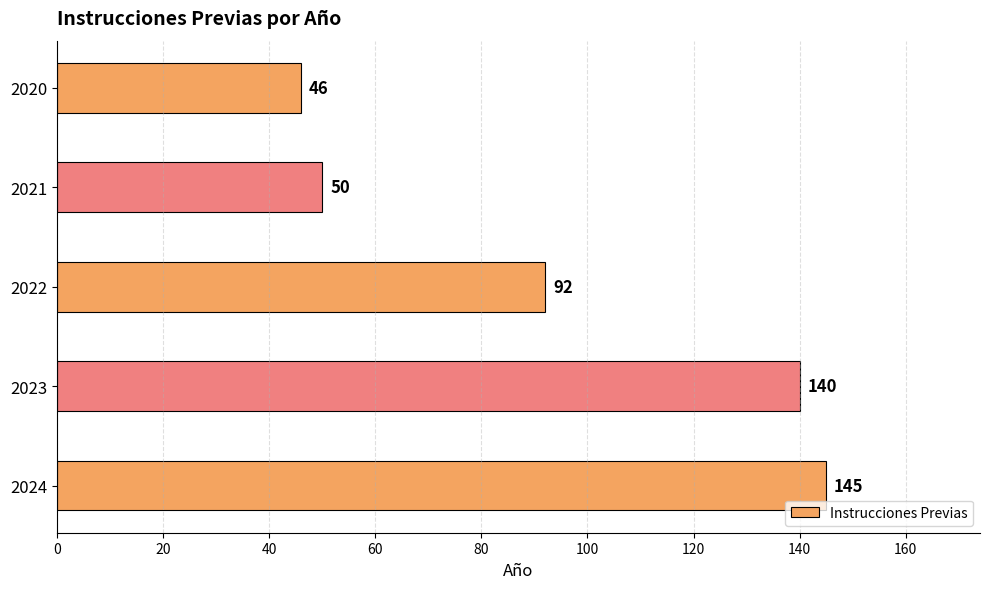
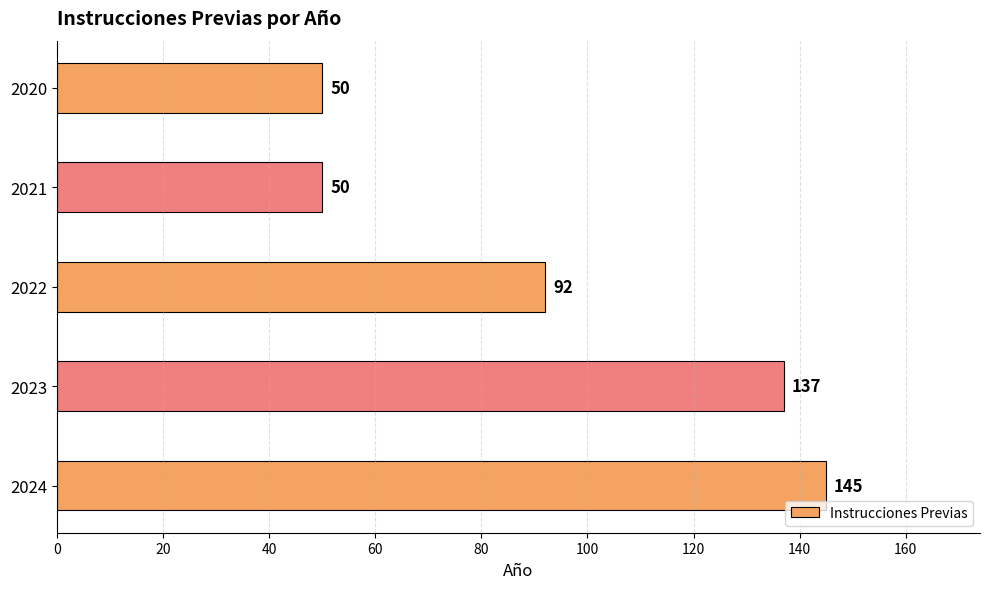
  {
-   "2020": 46,
+   "2020": 50,
    "2021": 50,
    "2022": 92,
-   "2023": 140,
+   "2023": 137,
    "2024": 145
  }
